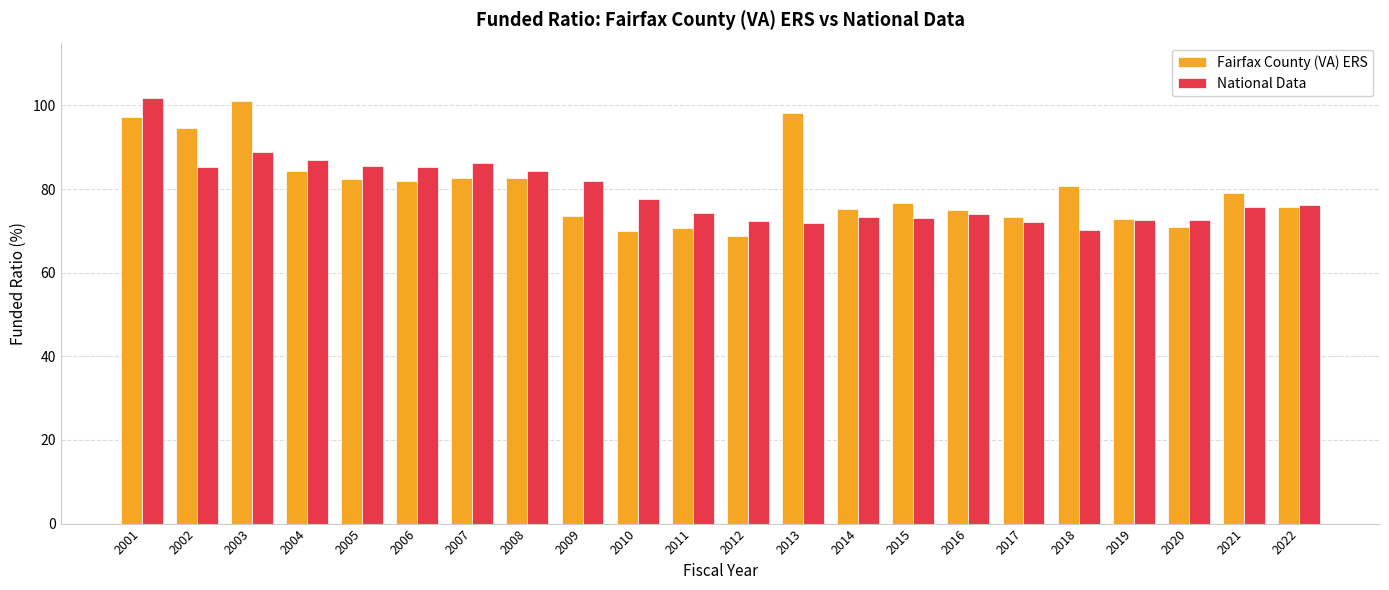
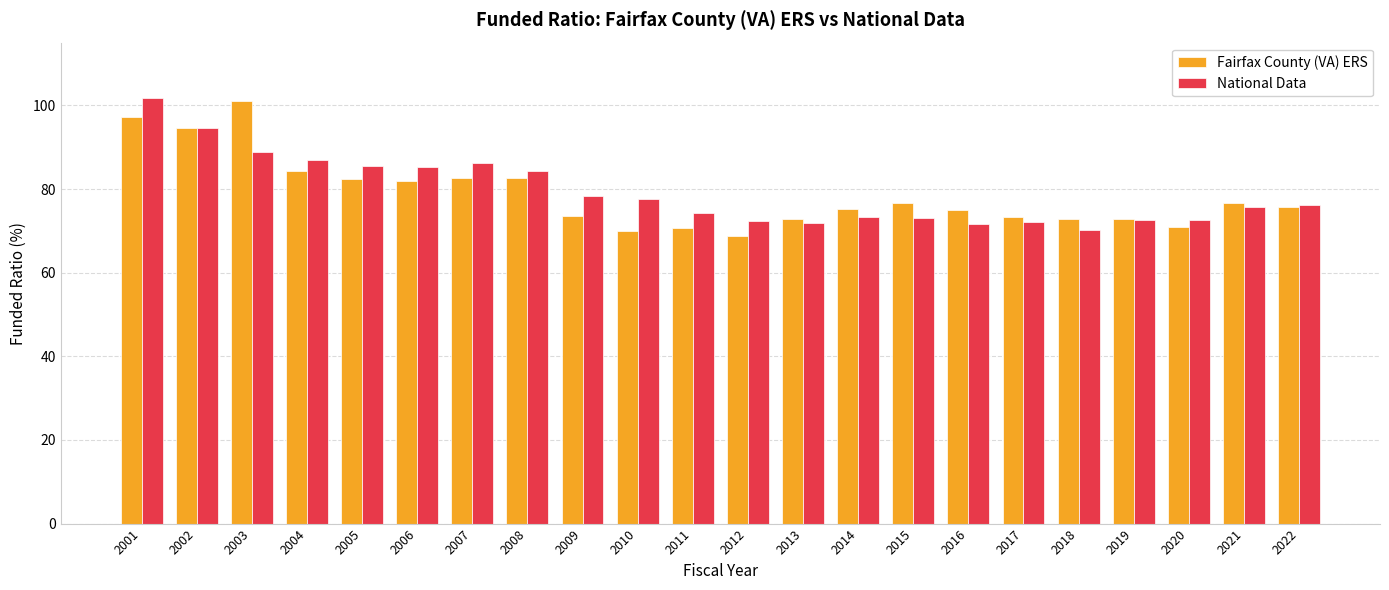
  {
    "Fairfax County (VA) ERS": {
      "2001": 97,
      "2002": 95,
      "2003": 101,
      "2004": 84,
      "2005": 82,
      "2006": 82,
      "2007": 83,
      "2008": 83,
      "2009": 74,
      "2010": 70,
      "2011": 71,
      "2012": 69,
-     "2013": 98,
+     "2013": 73,
      "2014": 75,
      "2015": 77,
      "2016": 75,
      "2017": 73,
-     "2018": 81,
+     "2018": 73,
      "2019": 73,
      "2020": 71,
-     "2021": 79,
+     "2021": 77,
      "2022": 76
    },
    "National Data": {
      "2001": 102,
-     "2002": 85,
+     "2002": 95,
      "2003": 89,
      "2004": 87,
      "2005": 85,
      "2006": 85,
      "2007": 86,
      "2008": 84,
-     "2009": 82,
+     "2009": 78,
      "2010": 78,
      "2011": 74,
      "2012": 72,
      "2013": 72,
      "2014": 73,
      "2015": 73,
-     "2016": 74,
+     "2016": 72,
      "2017": 72,
      "2018": 70,
      "2019": 73,
      "2020": 73,
      "2021": 76,
      "2022": 76
    }
  }
